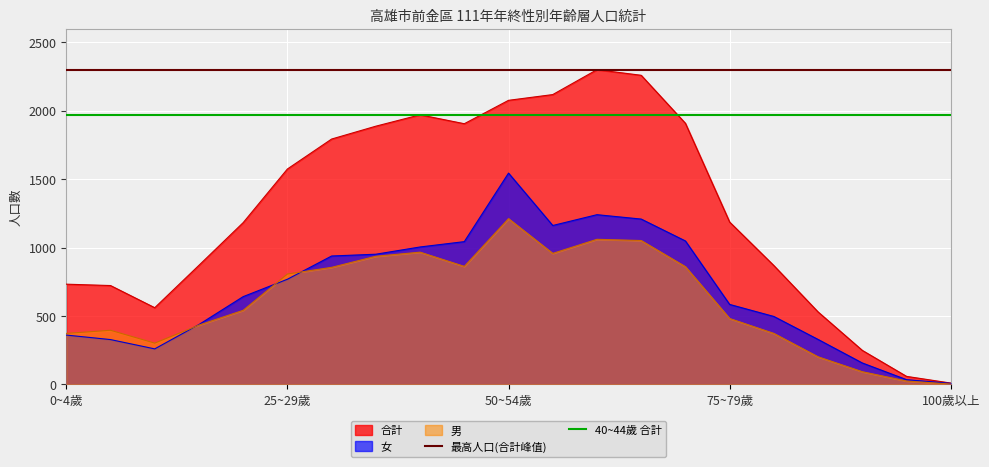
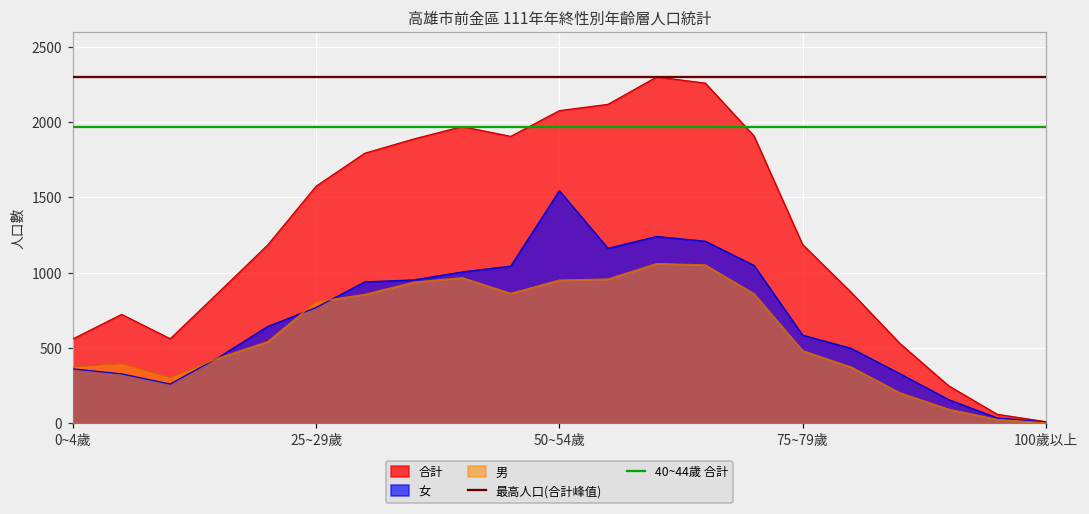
  {
    "合計": {
-     "0~4歲": 730,
+     "0~4歲": 560,
      "25~29歲": 1570,
      "50~54歲": 2080,
      "75~79歲": 1190
    },
    "女": {
      "25~29歲": 770,
      "50~54歲": 1540,
      "75~79歲": 580
    },
    "男": {
      "25~29歲": 810,
-     "50~54歲": 1210,
+     "50~54歲": 950,
      "75~79歲": 480
    }
  }
